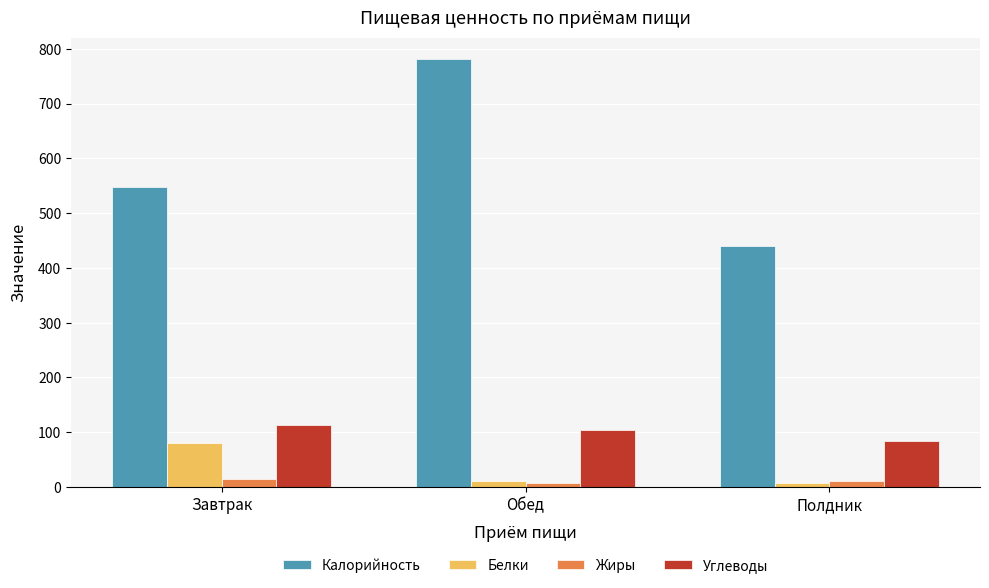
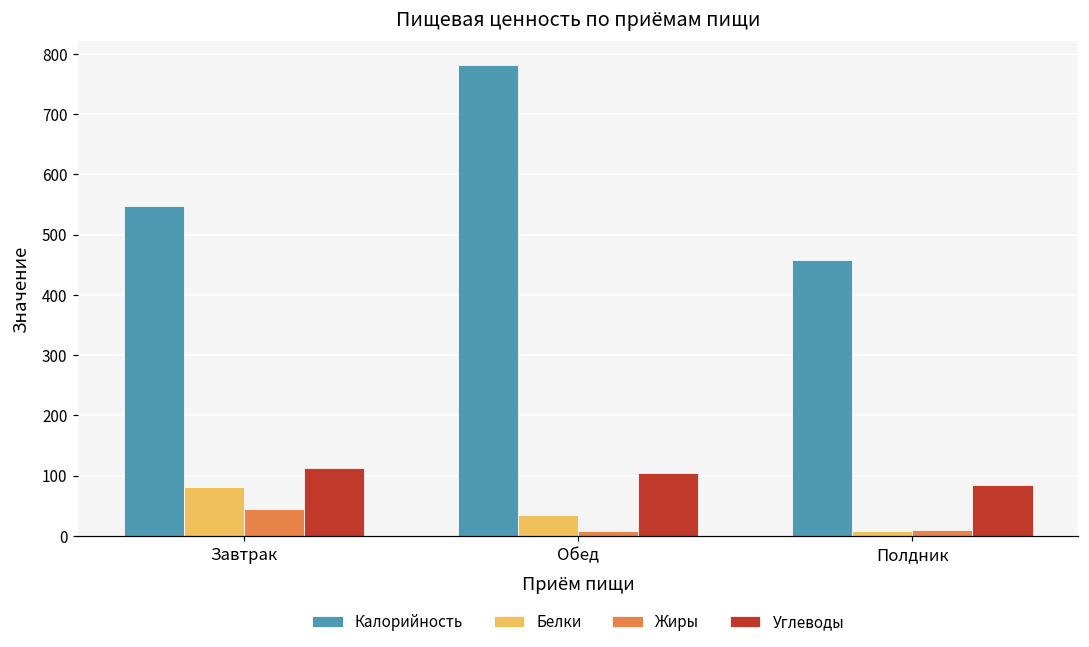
  {
    "Калорийность": {
      "Завтрак": 550,
      "Обед": 780,
-     "Полдник": 440
+     "Полдник": 460
    },
    "Белки": {
      "Завтрак": 80,
-     "Обед": 10,
+     "Обед": 30,
      "Полдник": 10
    },
    "Жиры": {
-     "Завтрак": 20,
+     "Завтрак": 40,
      "Обед": 10,
      "Полдник": 10
    },
    "Углеводы": {
      "Завтрак": 110,
      "Обед": 100,
      "Полдник": 80
    }
  }
